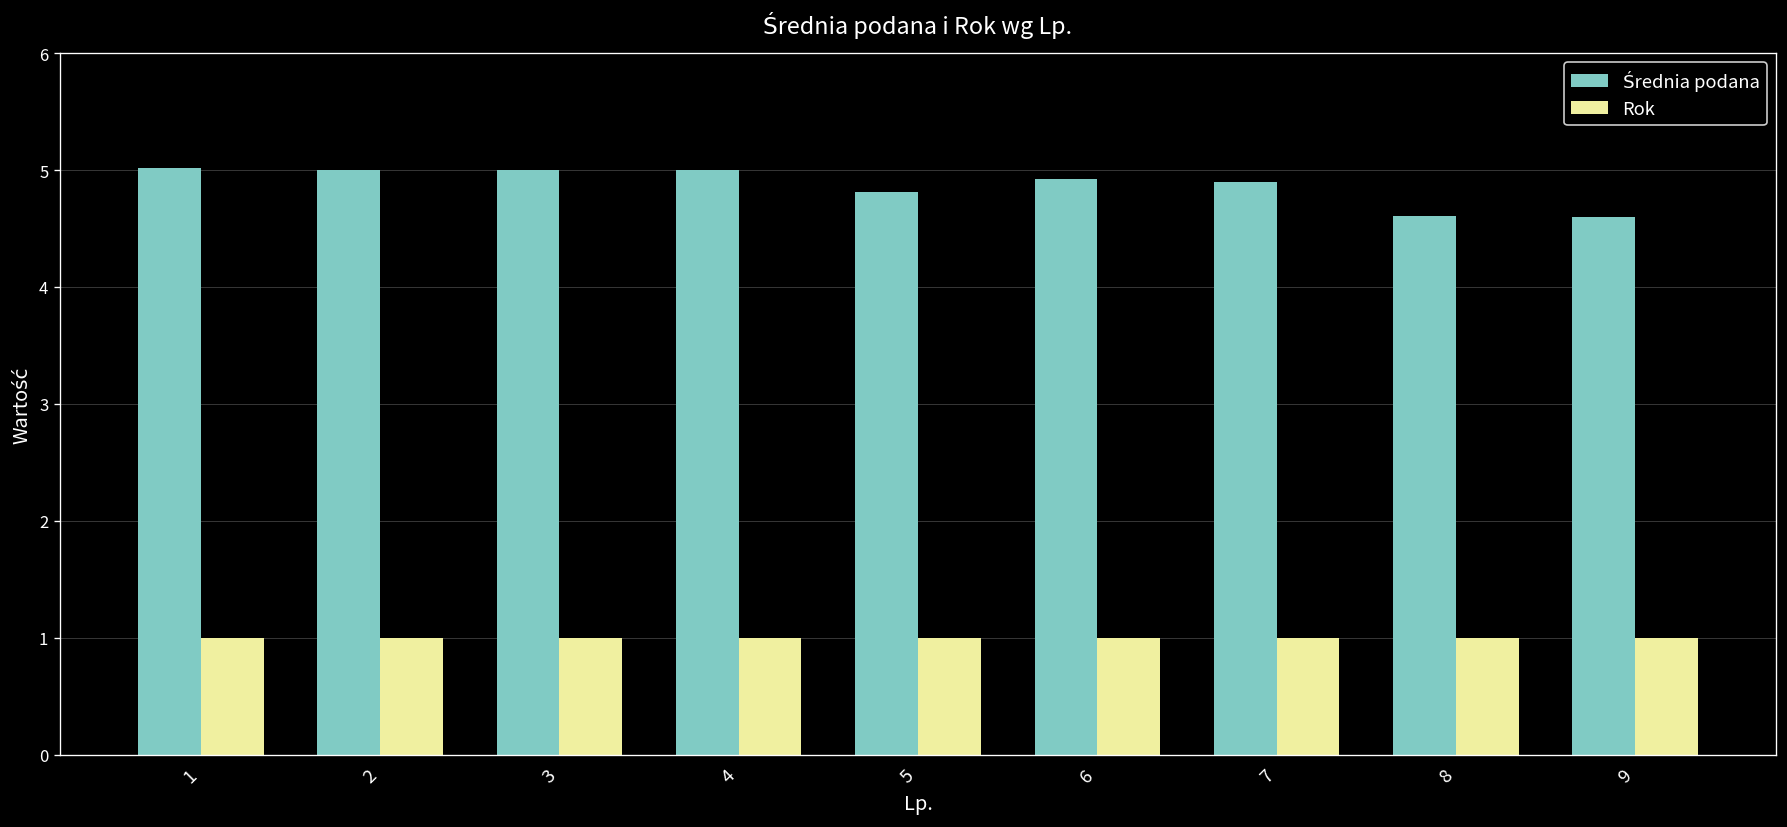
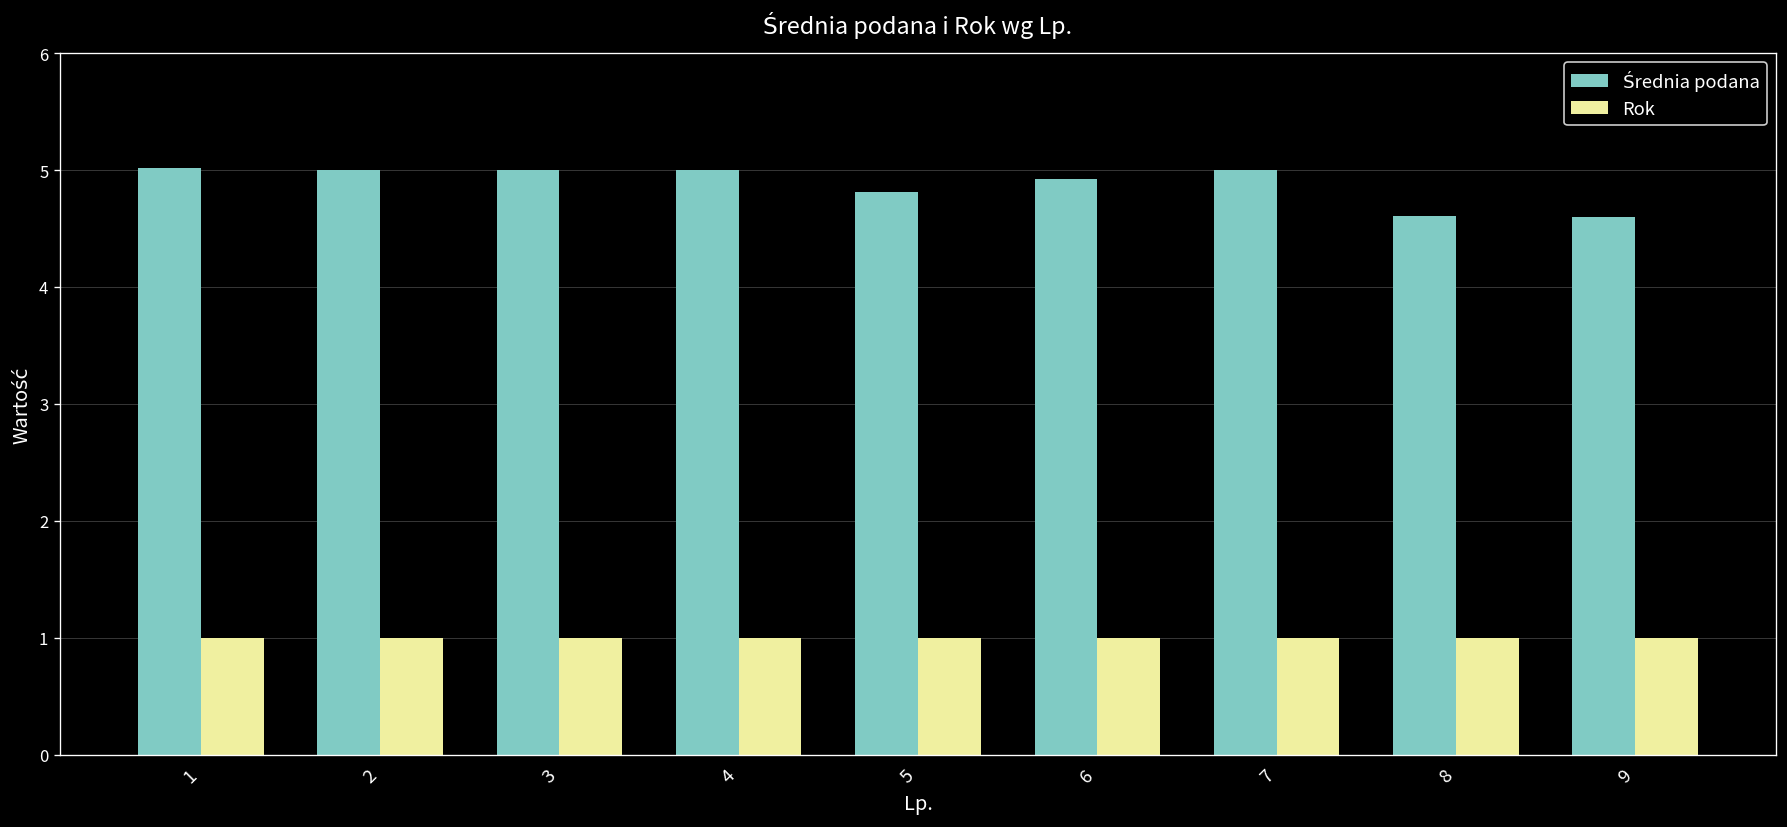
  {
    "Średnia podana": {
      "1": 5.0,
      "2": 5.0,
      "3": 5.0,
      "4": 5.0,
      "5": 4.8,
      "6": 4.9,
-     "7": 4.9,
+     "7": 5.0,
      "8": 4.6,
      "9": 4.6
    },
    "Rok": {
      "1": 1.0,
      "2": 1.0,
      "3": 1.0,
      "4": 1.0,
      "5": 1.0,
      "6": 1.0,
      "7": 1.0,
      "8": 1.0,
      "9": 1.0
    }
  }
